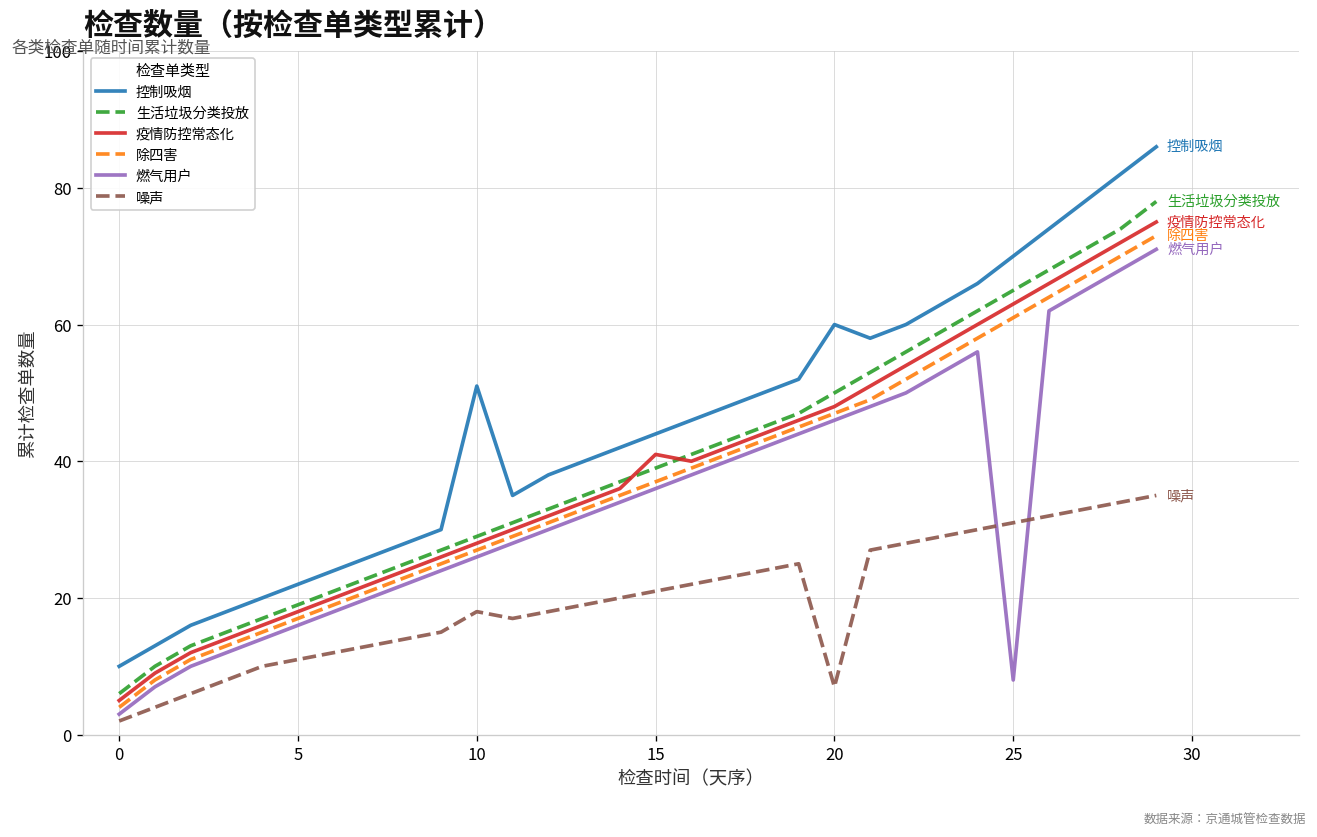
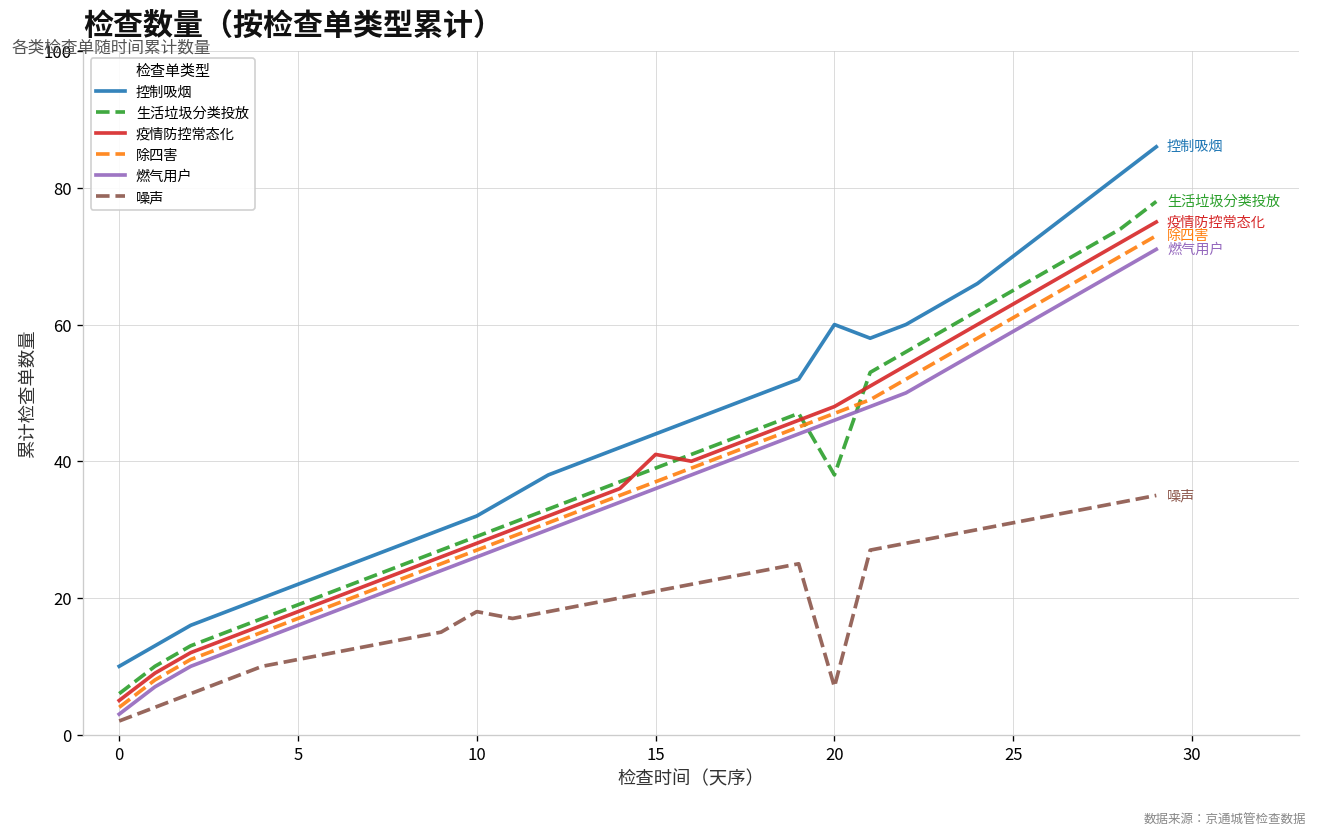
  {
    "控制吸烟": {
      "0": 10,
      "5": 22,
-     "10": 51,
+     "10": 32,
      "15": 44,
      "20": 60,
      "25": 70
    },
    "生活垃圾分类投放": {
      "0": 6,
      "5": 19,
      "10": 29,
      "15": 39,
-     "20": 50,
+     "20": 38,
      "25": 65
    },
    "疫情防控常态化": {
      "0": 5,
      "5": 18,
      "10": 28,
      "15": 41,
      "20": 48,
      "25": 63
    },
    "除四害": {
      "0": 4,
      "5": 17,
      "10": 27,
      "15": 37,
      "20": 47,
      "25": 61
    },
    "燃气用户": {
      "0": 3,
      "5": 16,
      "10": 26,
      "15": 36,
      "20": 46,
-     "25": 8
+     "25": 59
    },
    "噪声": {
      "0": 2,
      "5": 11,
      "10": 18,
      "15": 21,
      "20": 7,
      "25": 31
    }
  }
